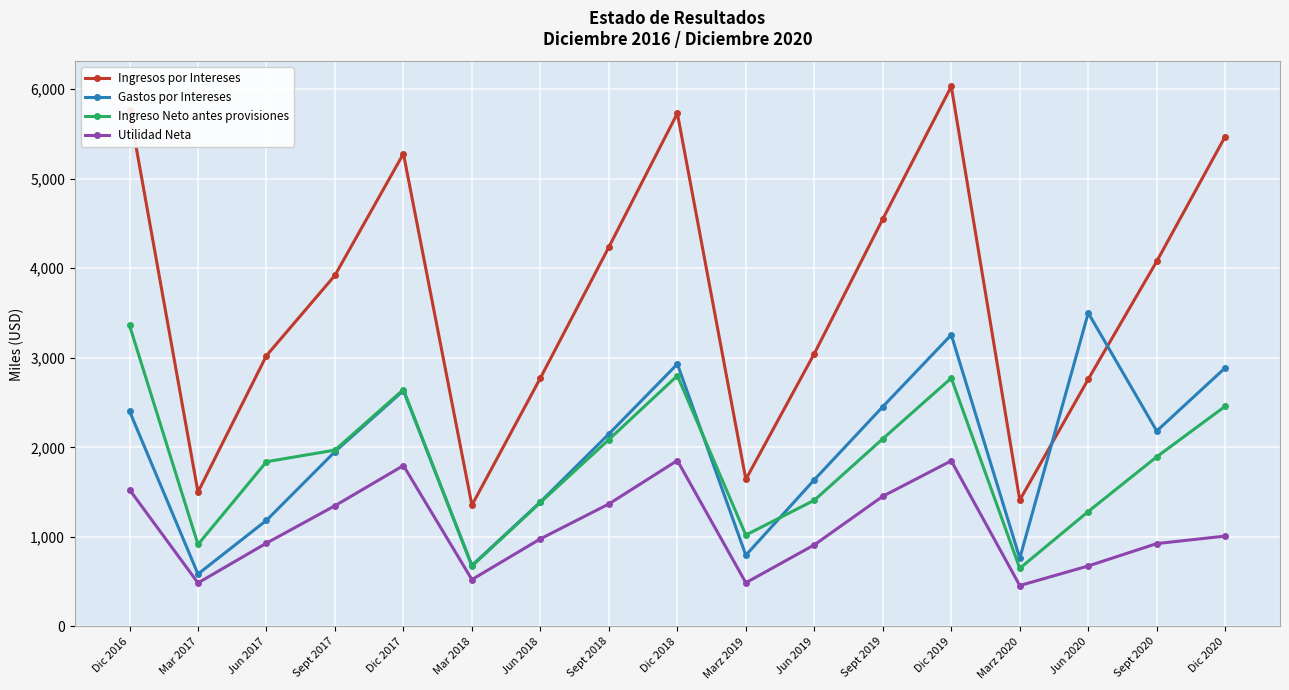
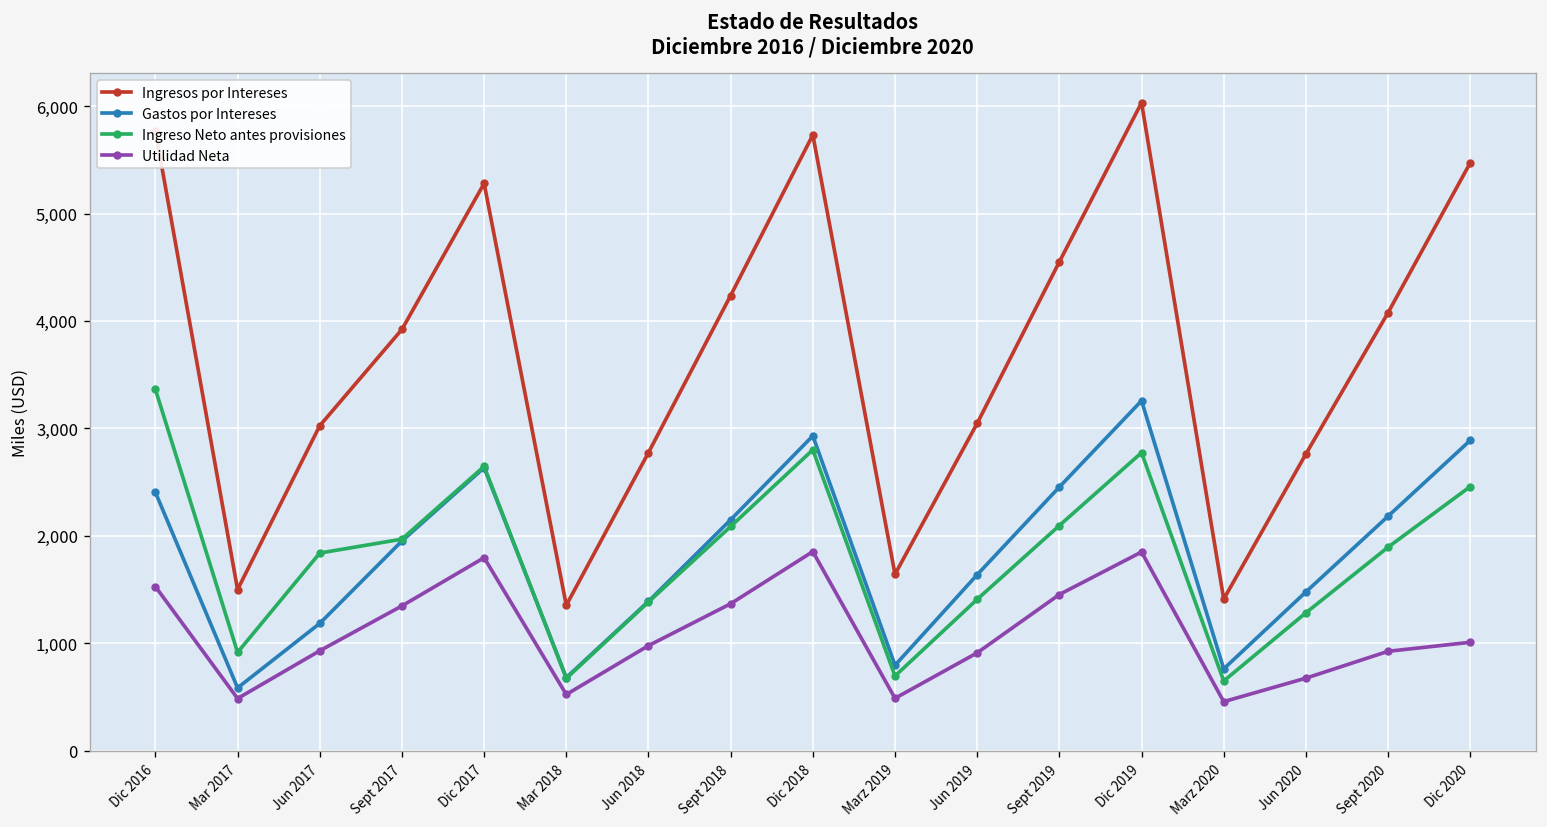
  {
    "Ingresos por Intereses": {
      "Mar 2017": "1,500",
      "Jun 2017": "3,000",
      "Sept 2017": "3,900",
      "Dic 2017": "5,300",
      "Mar 2018": "1,400",
      "Jun 2018": "2,800",
      "Sept 2018": "4,200",
      "Dic 2018": "5,700",
      "Marz 2019": "1,600",
      "Jun 2019": "3,000",
      "Sept 2019": "4,600",
      "Dic 2019": "6,000",
      "Marz 2020": "1,400",
      "Jun 2020": "2,800",
      "Sept 2020": "4,100",
      "Dic 2020": "5,500"
    },
    "Gastos por Intereses": {
      "Dic 2016": "2,400",
      "Mar 2017": "600",
      "Jun 2017": "1,200",
      "Sept 2018": "2,100",
      "Dic 2018": "2,900",
      "Marz 2019": "800",
      "Jun 2019": "1,600",
      "Sept 2019": "2,500",
      "Dic 2019": "3,300",
      "Marz 2020": "800",
-     "Jun 2020": "3,500",
+     "Jun 2020": "1,500",
      "Sept 2020": "2,200",
      "Dic 2020": "2,900"
    },
    "Ingreso Neto antes provisiones": {
      "Dic 2016": "3,400",
      "Mar 2017": "900",
      "Jun 2017": "1,800",
      "Sept 2018": "2,100",
      "Dic 2018": "2,800",
-     "Marz 2019": "1,000",
+     "Marz 2019": "700",
      "Jun 2019": "1,400",
      "Sept 2019": "2,100",
      "Dic 2019": "2,800",
      "Marz 2020": "600",
      "Jun 2020": "1,300",
      "Sept 2020": "1,900",
      "Dic 2020": "2,500"
    },
    "Utilidad Neta": {
      "Dic 2016": "1,500",
      "Mar 2017": "500",
      "Jun 2017": "900",
      "Sept 2017": "1,300",
      "Dic 2017": "1,800",
      "Mar 2018": "500",
      "Jun 2018": "1,000",
      "Sept 2018": "1,400",
      "Dic 2018": "1,900",
      "Marz 2019": "500",
      "Jun 2019": "900",
      "Sept 2019": "1,500",
      "Dic 2019": "1,800",
      "Marz 2020": "500",
      "Jun 2020": "700",
      "Sept 2020": "900",
      "Dic 2020": "1,000"
    }
  }
